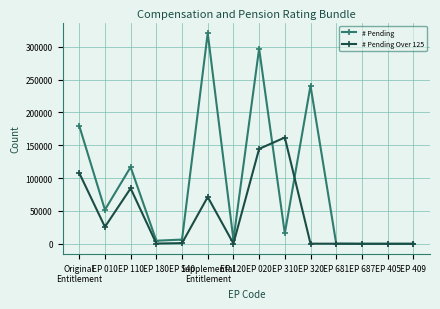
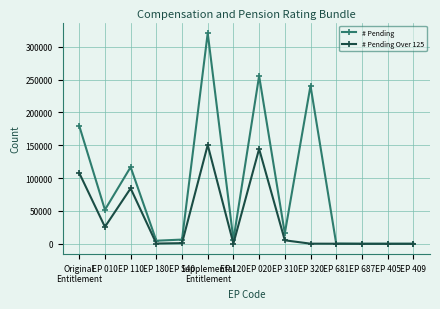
  {
    "# Pending": {
      "Original Entitlement": 180000,
      "EP 110": 120000,
      "EP 180": 0,
      "Supplemental Entitlement": 320000,
-     "EP 020": 300000,
+     "EP 020": 260000,
      "EP 310": 20000,
      "EP 320": 240000
    },
    "# Pending Over 125": {
      "Original Entitlement": 110000,
      "EP 110": 80000,
      "EP 180": 0,
-     "Supplemental Entitlement": 70000,
+     "Supplemental Entitlement": 150000,
      "EP 020": 140000,
-     "EP 310": 160000,
+     "EP 310": 10000,
      "EP 320": 0
    }
  }
